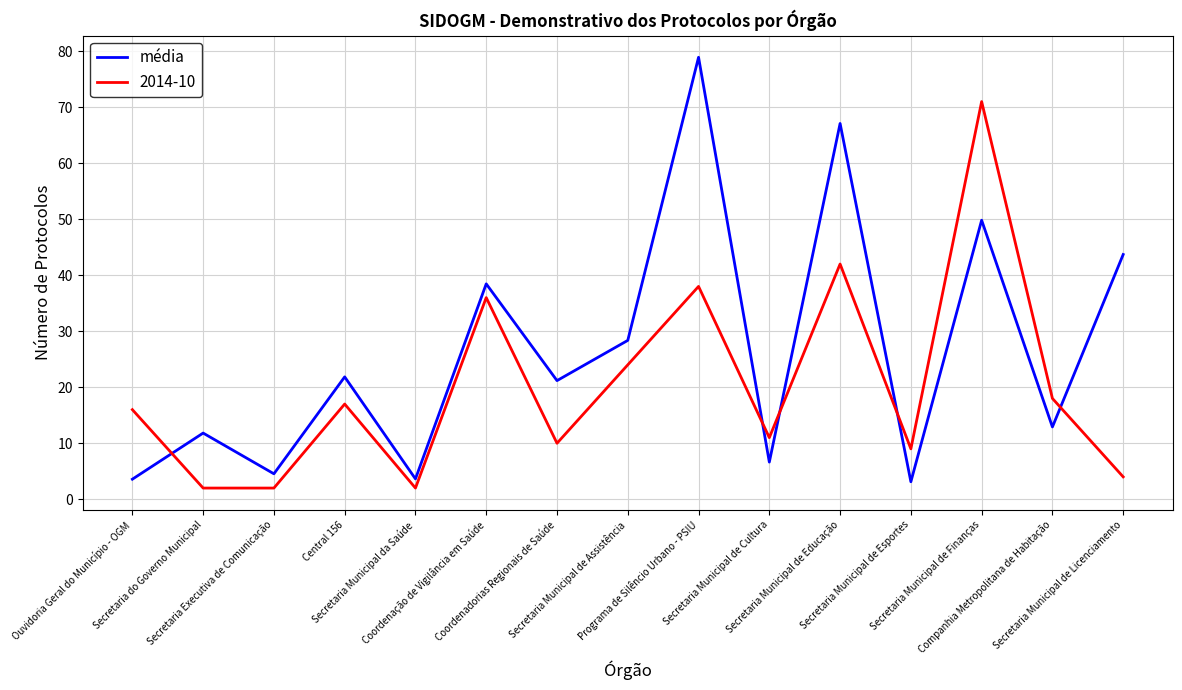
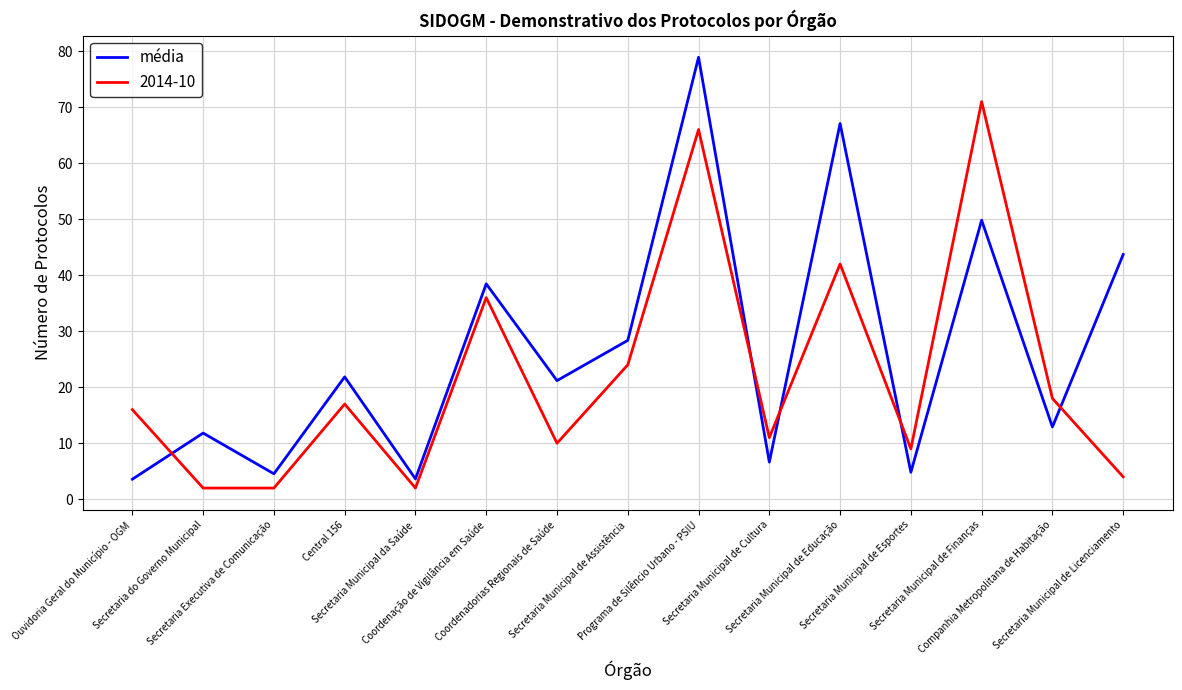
  {
    "média": {
      "Ouvidoria Geral do Município - OGM": 4,
      "Secretaria do Governo Municipal": 12,
      "Secretaria Executiva de Comunicação": 5,
      "Central 156": 22,
      "Secretaria Municipal da Saúde": 4,
      "Coordenação de Vigilância em Saúde": 38,
      "Coordenadorias Regionais de Saúde": 21,
      "Secretaria Municipal de Assistência": 28,
      "Programa de Silêncio Urbano - PSIU": 79,
      "Secretaria Municipal de Cultura": 7,
      "Secretaria Municipal de Educação": 67,
-     "Secretaria Municipal de Esportes": 3,
+     "Secretaria Municipal de Esportes": 5,
      "Secretaria Municipal de Finanças": 50,
      "Companhia Metropolitana de Habitação": 13,
      "Secretaria Municipal de Licenciamento": 44
    },
    "2014-10": {
      "Ouvidoria Geral do Município - OGM": 16,
      "Secretaria do Governo Municipal": 2,
      "Secretaria Executiva de Comunicação": 2,
      "Central 156": 17,
      "Secretaria Municipal da Saúde": 2,
      "Coordenação de Vigilância em Saúde": 36,
      "Coordenadorias Regionais de Saúde": 10,
      "Secretaria Municipal de Assistência": 24,
-     "Programa de Silêncio Urbano - PSIU": 38,
+     "Programa de Silêncio Urbano - PSIU": 66,
      "Secretaria Municipal de Cultura": 11,
      "Secretaria Municipal de Educação": 42,
      "Secretaria Municipal de Esportes": 9,
      "Secretaria Municipal de Finanças": 71,
      "Companhia Metropolitana de Habitação": 18,
      "Secretaria Municipal de Licenciamento": 4
    }
  }
